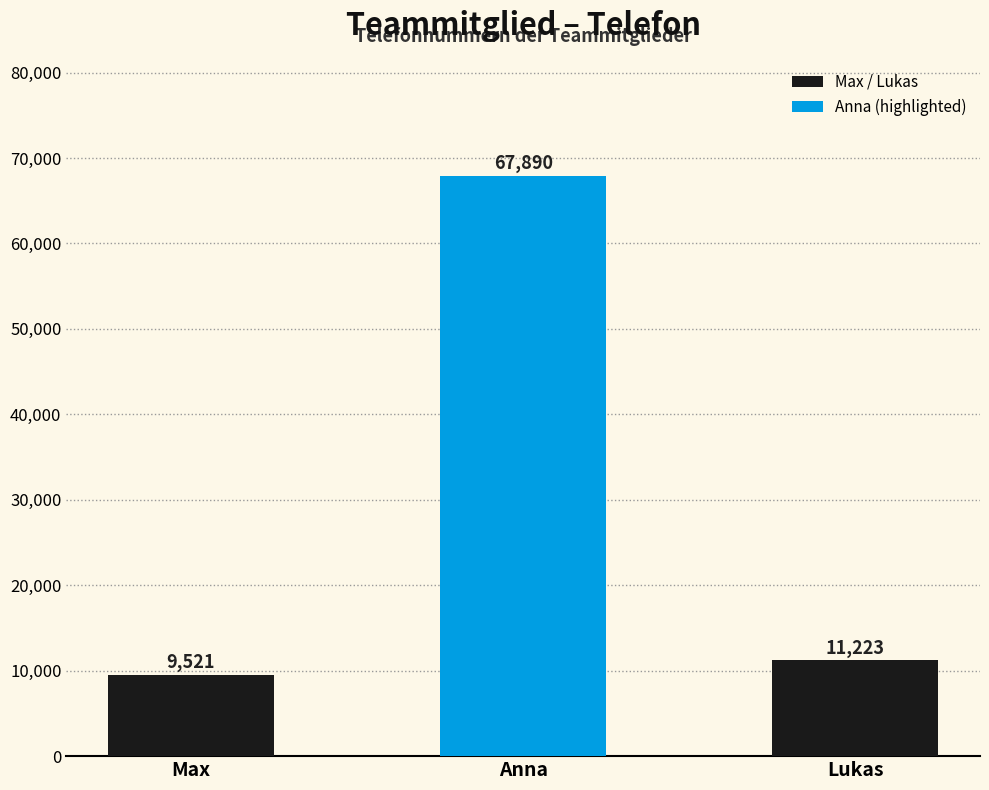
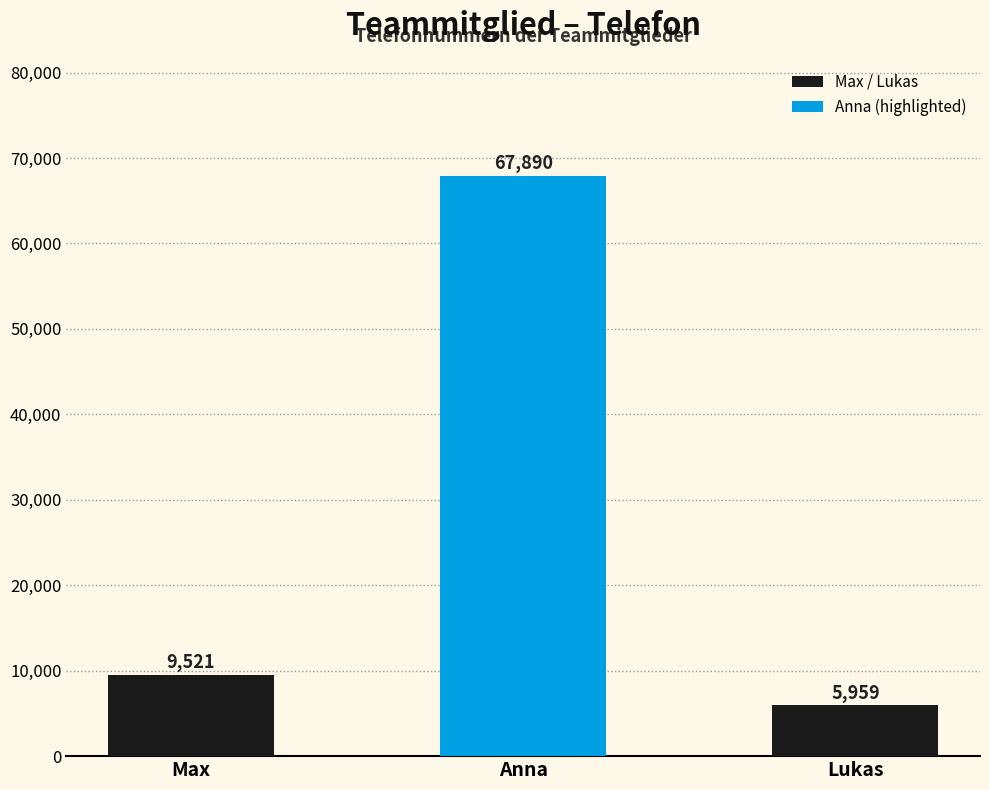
  {
    "Max": "9,521",
    "Anna": "67,890",
-   "Lukas": "11,223"
+   "Lukas": "5,959"
  }
